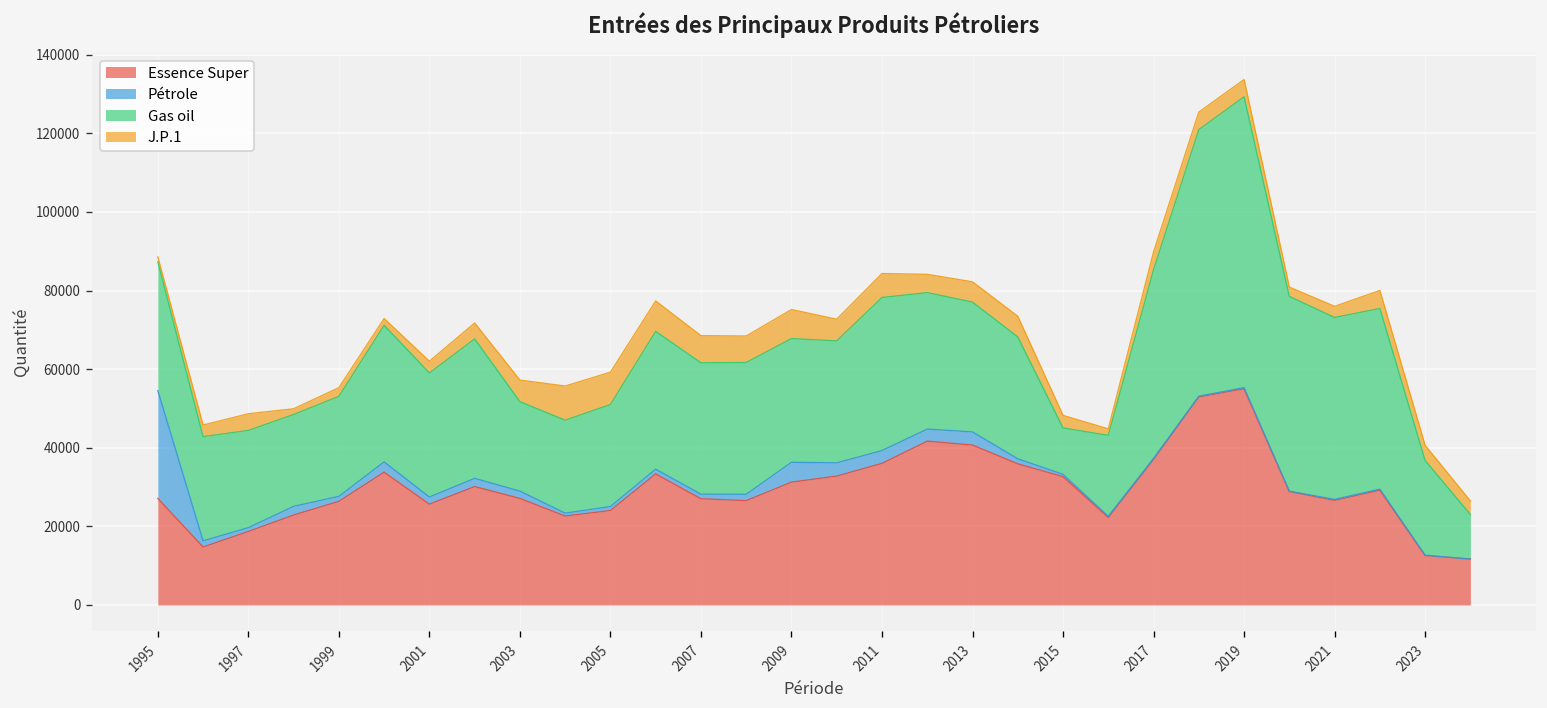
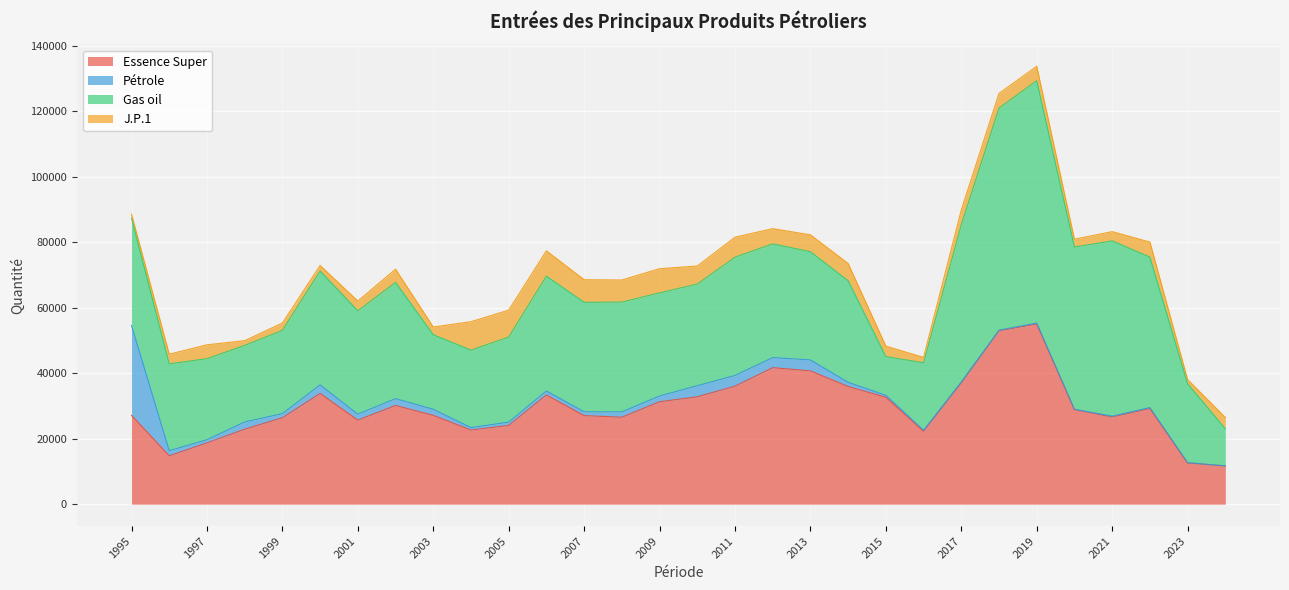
  {
    "Essence Super": {
      "1995": 27000,
      "1997": 19000,
      "1999": 26000,
      "2001": 26000,
      "2003": 27000,
      "2005": 24000,
      "2007": 27000,
      "2009": 31000,
      "2011": 36000,
      "2013": 41000
    },
    "Pétrole": {
      "1995": 27000,
      "1997": 1000,
      "1999": 1000,
      "2001": 2000,
      "2003": 2000,
      "2005": 1000,
      "2007": 1000,
-     "2009": 5000,
+     "2009": 2000,
      "2011": 3000,
      "2013": 3000
    },
    "Gas oil": {
      "1995": 33000,
      "1997": 25000,
      "1999": 25000,
      "2001": 32000,
      "2003": 23000,
      "2005": 26000,
      "2007": 33000,
      "2009": 31000,
-     "2011": 39000,
+     "2011": 36000,
      "2013": 33000,
      "2015": 12000,
      "2017": 48000,
      "2019": 74000,
-     "2021": 46000,
+     "2021": 54000,
      "2023": 24000
    },
    "J.P.1": {
      "1995": 1000,
      "1997": 4000,
      "1999": 2000,
      "2001": 3000,
-     "2003": 5000,
+     "2003": 2000,
      "2005": 8000,
      "2007": 7000,
      "2009": 7000,
      "2011": 6000,
      "2013": 5000,
      "2015": 3000,
      "2017": 5000,
      "2019": 4000,
      "2021": 3000,
-     "2023": 4000
+     "2023": 1000
    }
  }
